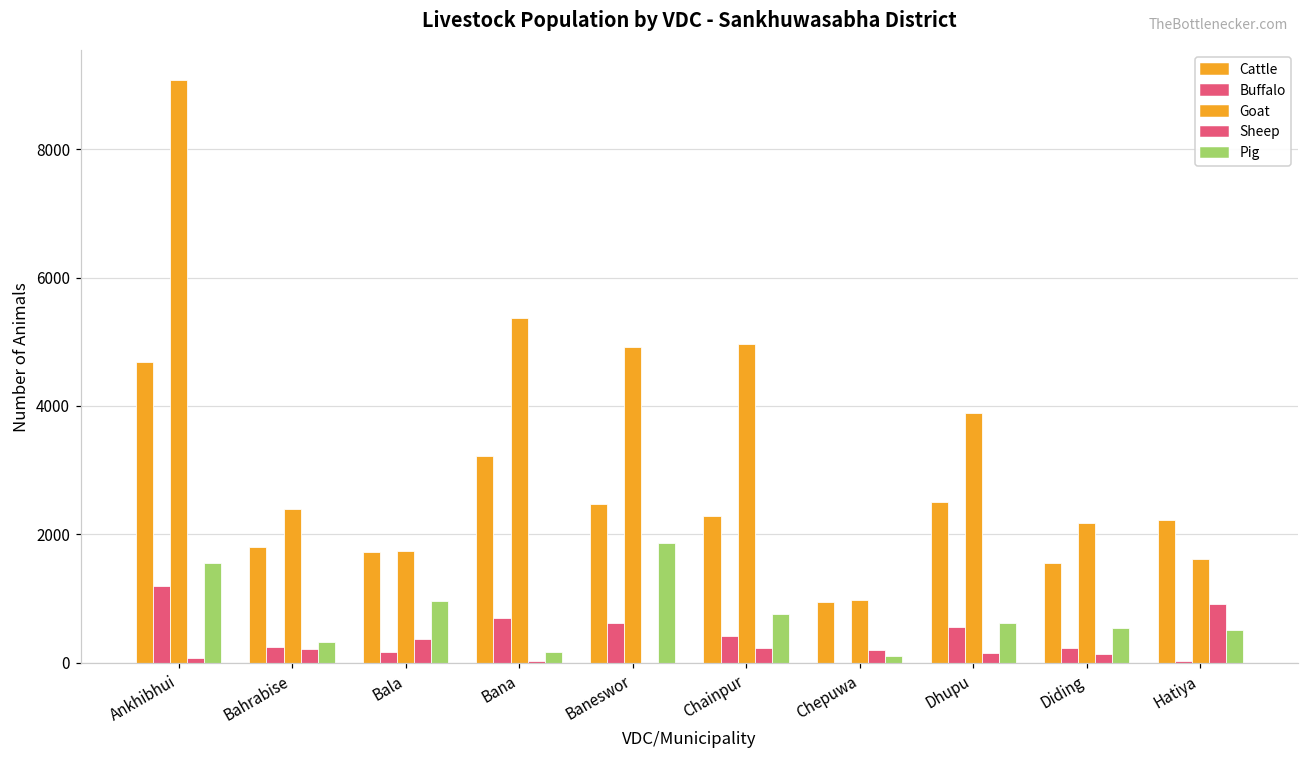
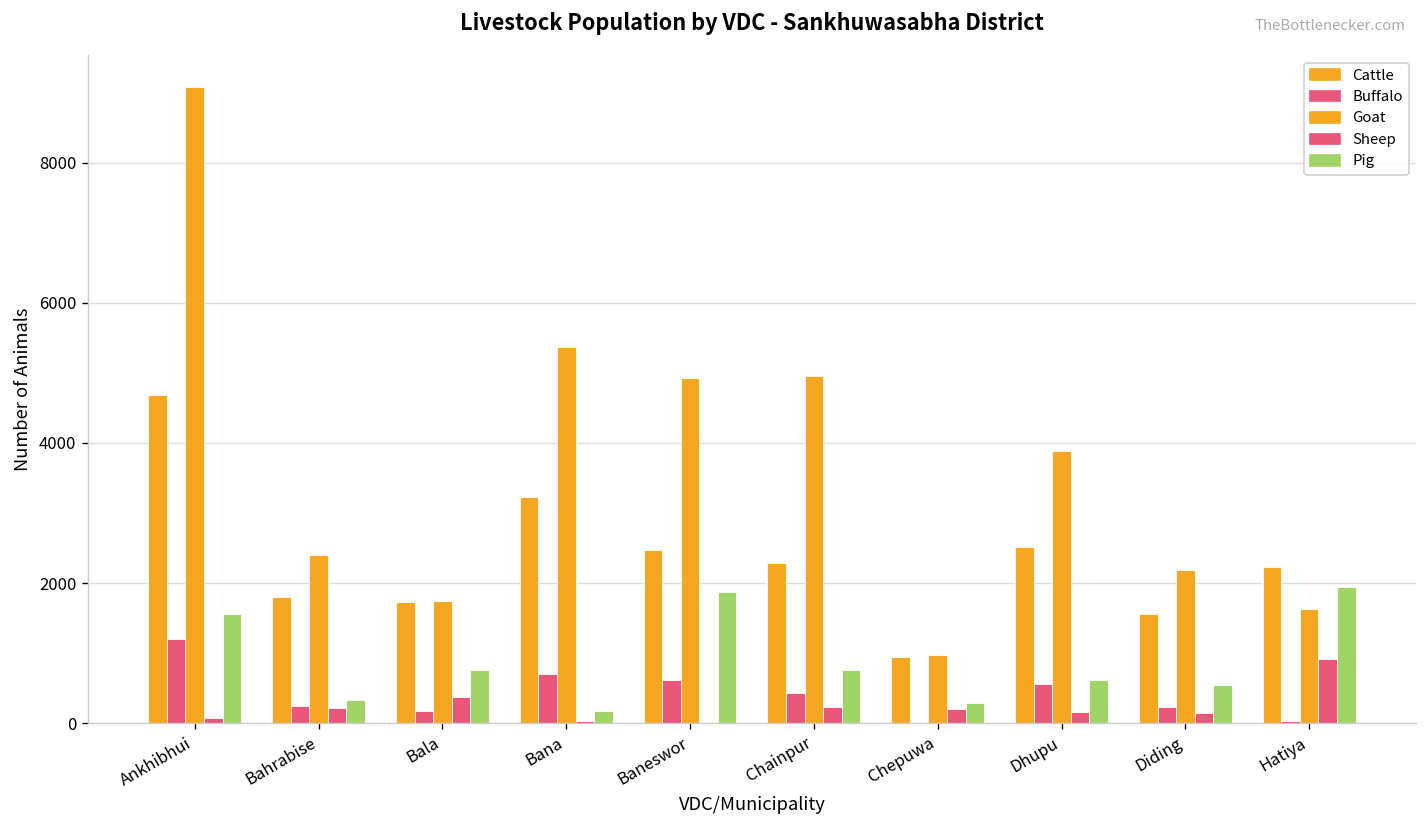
  {
    "Pig": {
      "Ankhibhui": 1600,
      "Bahrabise": 300,
-     "Bala": 1000,
+     "Bala": 800,
      "Bana": 200,
      "Baneswor": 1900,
      "Chainpur": 800,
-     "Chepuwa": 100,
+     "Chepuwa": 300,
      "Dhupu": 600,
      "Diding": 500,
-     "Hatiya": 500
+     "Hatiya": 1900
    }
  }
